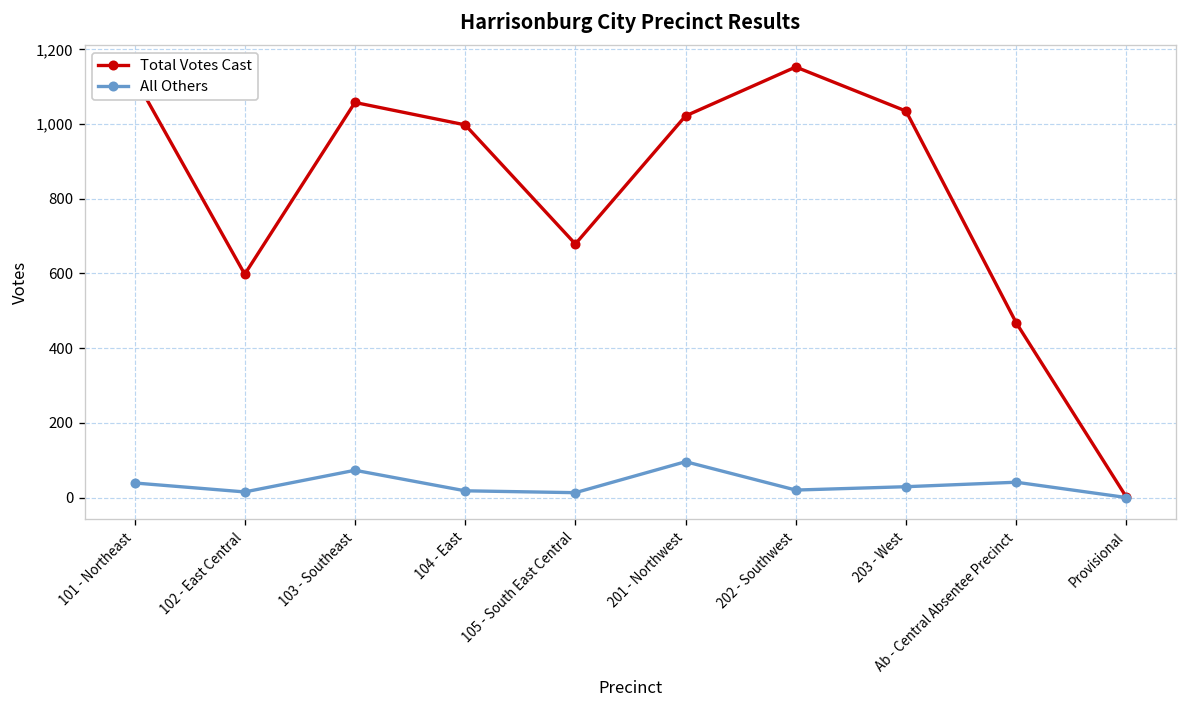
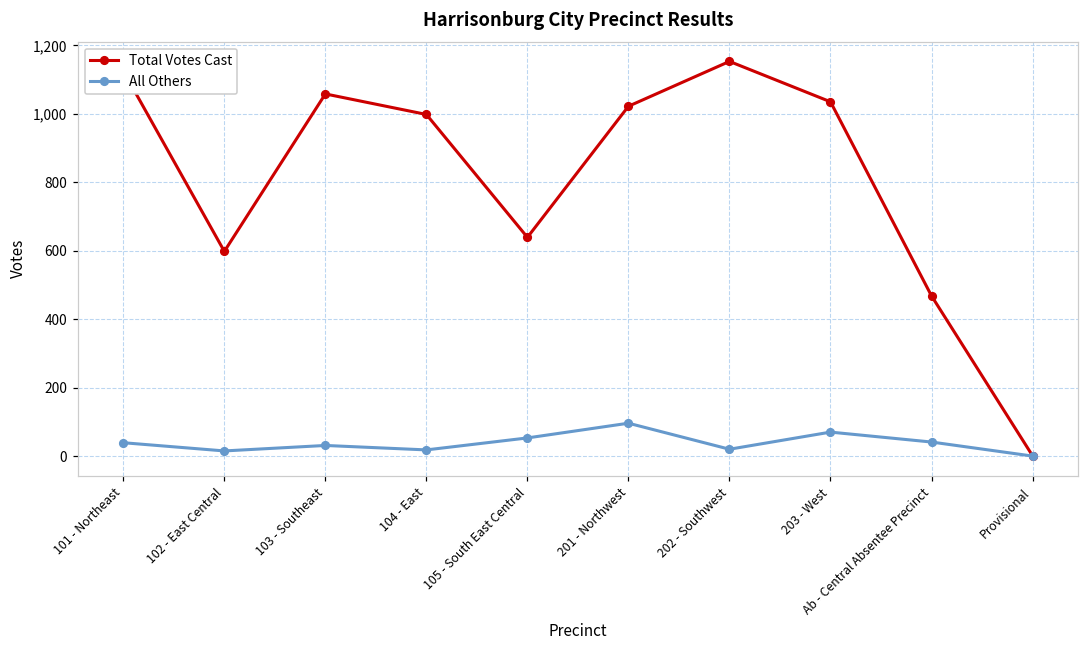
  {
    "Total Votes Cast": {
      "102 - East Central": "600",
      "103 - Southeast": "1,060",
      "104 - East": "1,000",
-     "105 - South East Central": "680",
+     "105 - South East Central": "640",
      "201 - Northwest": "1,020",
      "202 - Southwest": "1,150",
      "203 - West": "1,040",
      "Ab - Central Absentee Precinct": "470"
    },
    "All Others": {
      "101 - Northeast": "40",
      "102 - East Central": "20",
-     "103 - Southeast": "70",
+     "103 - Southeast": "30",
      "104 - East": "20",
-     "105 - South East Central": "10",
+     "105 - South East Central": "50",
      "201 - Northwest": "100",
      "202 - Southwest": "20",
-     "203 - West": "30",
+     "203 - West": "70",
      "Ab - Central Absentee Precinct": "40"
    }
  }
